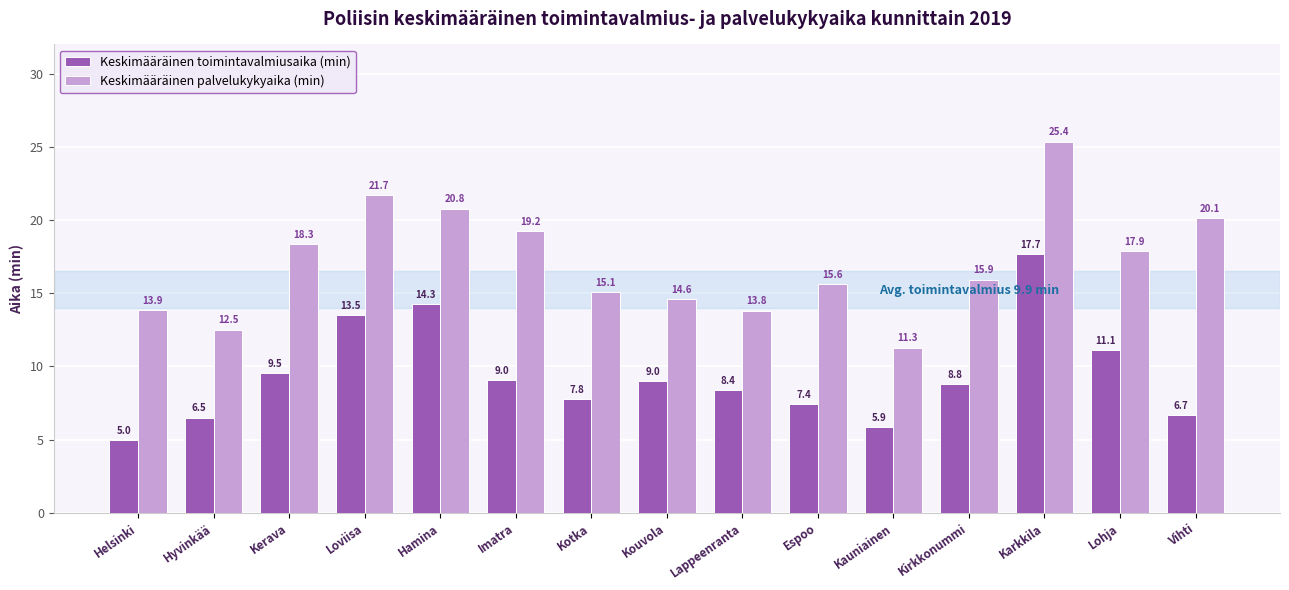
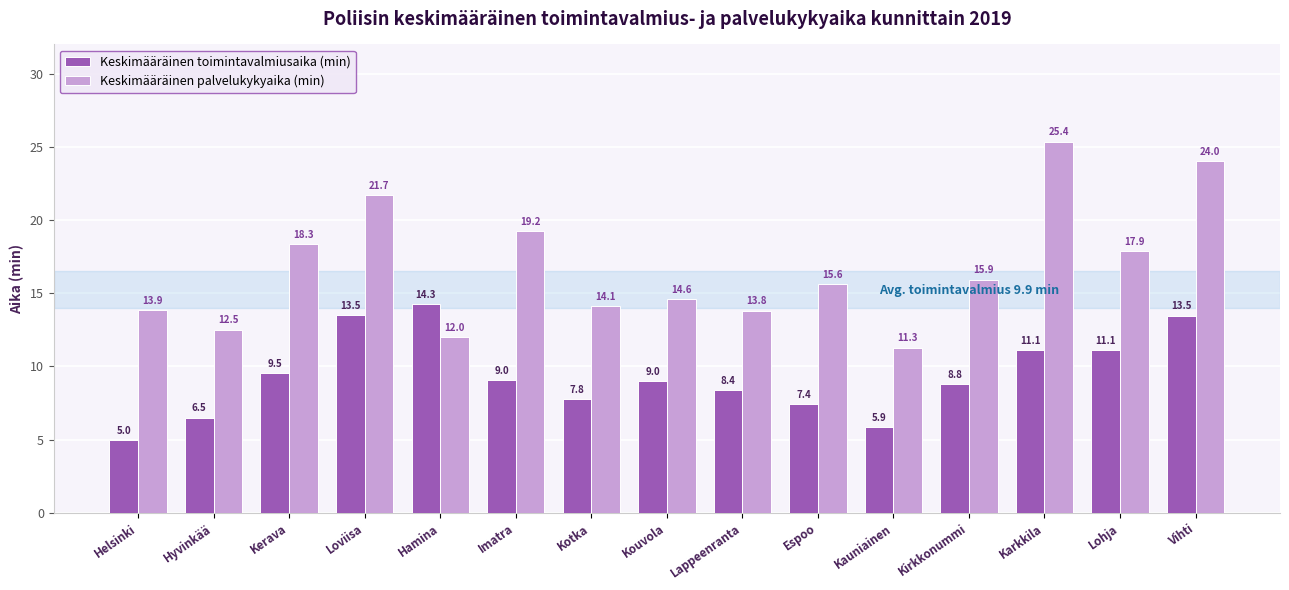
  {
    "Keskimääräinen toimintavalmiusaika (min)": {
      "Helsinki": 5.0,
      "Hyvinkää": 6.5,
      "Kerava": 9.5,
      "Loviisa": 13.5,
      "Hamina": 14.3,
      "Imatra": 9.0,
      "Kotka": 7.8,
      "Kouvola": 9.0,
      "Lappeenranta": 8.4,
      "Espoo": 7.4,
      "Kauniainen": 5.9,
      "Kirkkonummi": 8.8,
-     "Karkkila": 17.7,
+     "Karkkila": 11.1,
      "Lohja": 11.1,
-     "Vihti": 6.7
+     "Vihti": 13.5
    },
    "Keskimääräinen palvelukykyaika (min)": {
      "Helsinki": 13.9,
      "Hyvinkää": 12.5,
      "Kerava": 18.3,
      "Loviisa": 21.7,
-     "Hamina": 20.8,
+     "Hamina": 12.0,
      "Imatra": 19.2,
-     "Kotka": 15.1,
+     "Kotka": 14.1,
      "Kouvola": 14.6,
      "Lappeenranta": 13.8,
      "Espoo": 15.6,
      "Kauniainen": 11.3,
      "Kirkkonummi": 15.9,
      "Karkkila": 25.4,
      "Lohja": 17.9,
-     "Vihti": 20.1
+     "Vihti": 24.0
    }
  }
